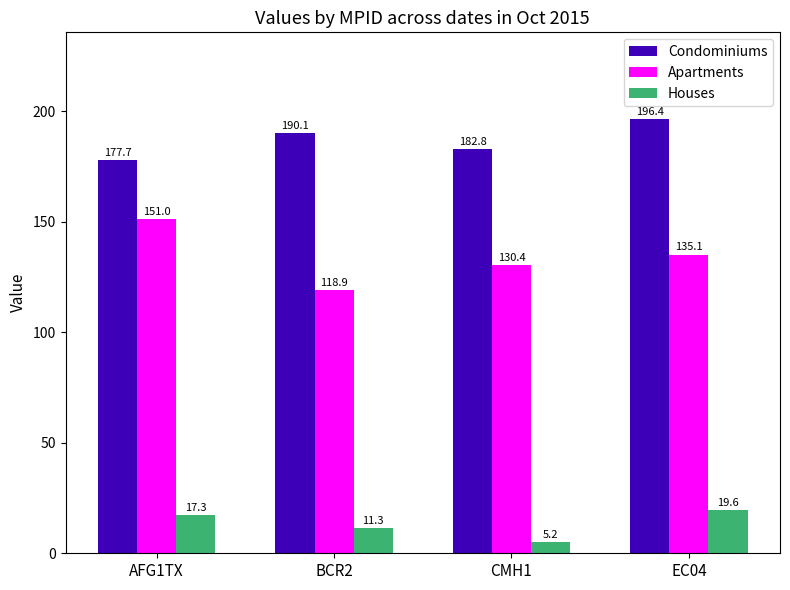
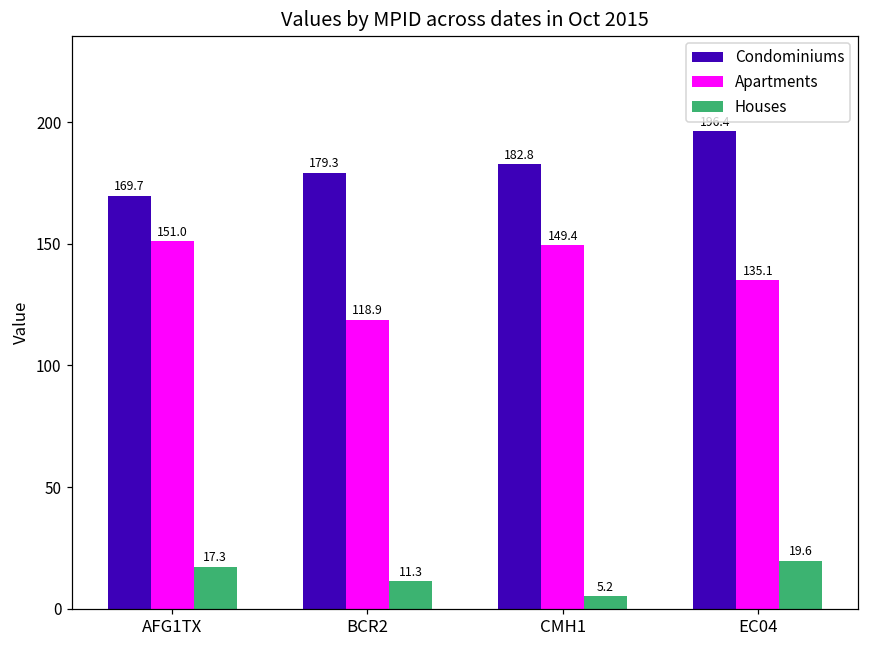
  {
    "Condominiums": {
-     "AFG1TX": 177.7,
-     "BCR2": 190.1,
+     "AFG1TX": 169.7,
+     "BCR2": 179.3,
      "CMH1": 182.8,
      "EC04": 196.4
    },
    "Apartments": {
      "AFG1TX": 151.0,
      "BCR2": 118.9,
-     "CMH1": 130.4,
+     "CMH1": 149.4,
      "EC04": 135.1
    },
    "Houses": {
      "AFG1TX": 17.3,
      "BCR2": 11.3,
      "CMH1": 5.2,
      "EC04": 19.6
    }
  }
